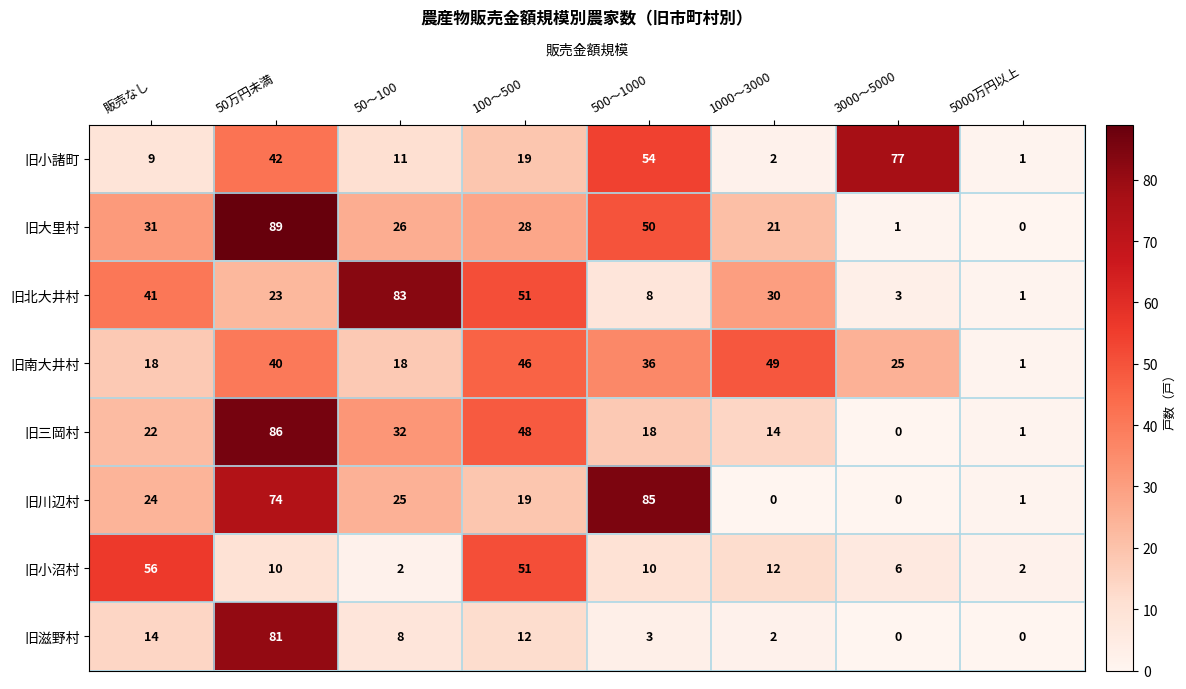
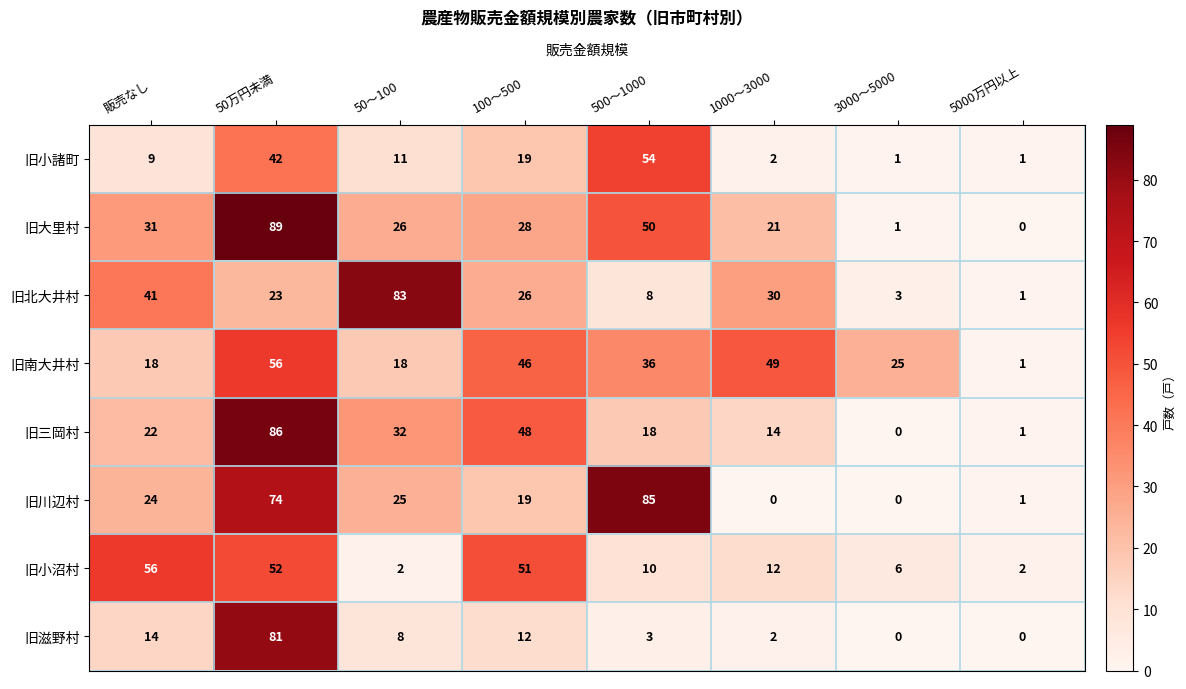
  {
    "旧小諸町": {
      "販売なし": 9,
      "50万円未満": 42,
      "50〜100": 11,
      "100〜500": 19,
      "500〜1000": 54,
      "1000〜3000": 2,
-     "3000〜5000": 77,
+     "3000〜5000": 1,
      "5000万円以上": 1
    },
    "旧大里村": {
      "販売なし": 31,
      "50万円未満": 89,
      "50〜100": 26,
      "100〜500": 28,
      "500〜1000": 50,
      "1000〜3000": 21,
      "3000〜5000": 1,
      "5000万円以上": 0
    },
    "旧北大井村": {
      "販売なし": 41,
      "50万円未満": 23,
      "50〜100": 83,
-     "100〜500": 51,
+     "100〜500": 26,
      "500〜1000": 8,
      "1000〜3000": 30,
      "3000〜5000": 3,
      "5000万円以上": 1
    },
    "旧南大井村": {
      "販売なし": 18,
-     "50万円未満": 40,
+     "50万円未満": 56,
      "50〜100": 18,
      "100〜500": 46,
      "500〜1000": 36,
      "1000〜3000": 49,
      "3000〜5000": 25,
      "5000万円以上": 1
    },
    "旧三岡村": {
      "販売なし": 22,
      "50万円未満": 86,
      "50〜100": 32,
      "100〜500": 48,
      "500〜1000": 18,
      "1000〜3000": 14,
      "3000〜5000": 0,
      "5000万円以上": 1
    },
    "旧川辺村": {
      "販売なし": 24,
      "50万円未満": 74,
      "50〜100": 25,
      "100〜500": 19,
      "500〜1000": 85,
      "1000〜3000": 0,
      "3000〜5000": 0,
      "5000万円以上": 1
    },
    "旧小沼村": {
      "販売なし": 56,
-     "50万円未満": 10,
+     "50万円未満": 52,
      "50〜100": 2,
      "100〜500": 51,
      "500〜1000": 10,
      "1000〜3000": 12,
      "3000〜5000": 6,
      "5000万円以上": 2
    },
    "旧滋野村": {
      "販売なし": 14,
      "50万円未満": 81,
      "50〜100": 8,
      "100〜500": 12,
      "500〜1000": 3,
      "1000〜3000": 2,
      "3000〜5000": 0,
      "5000万円以上": 0
    }
  }
